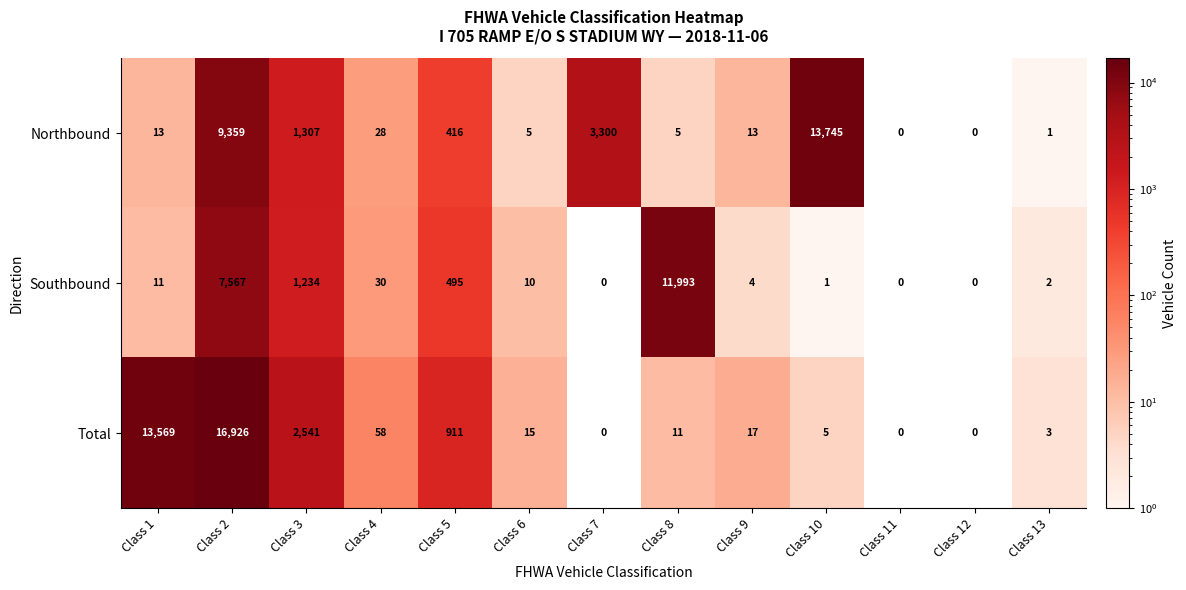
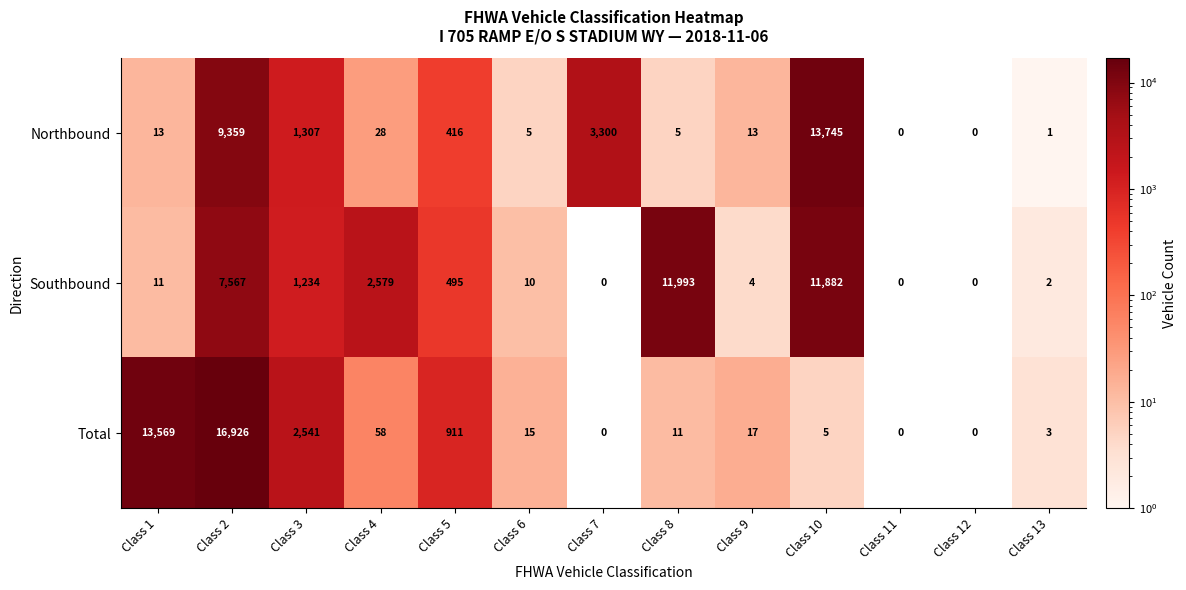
  {
    "Northbound": {
      "Class 1": "13",
      "Class 2": "9,359",
      "Class 3": "1,307",
      "Class 4": "28",
      "Class 5": "416",
      "Class 6": "5",
      "Class 7": "3,300",
      "Class 8": "5",
      "Class 9": "13",
      "Class 10": "13,745",
      "Class 11": "0",
      "Class 12": "0",
      "Class 13": "1"
    },
    "Southbound": {
      "Class 1": "11",
      "Class 2": "7,567",
      "Class 3": "1,234",
-     "Class 4": "30",
+     "Class 4": "2,579",
      "Class 5": "495",
      "Class 6": "10",
      "Class 7": "0",
      "Class 8": "11,993",
      "Class 9": "4",
-     "Class 10": "1",
+     "Class 10": "11,882",
      "Class 11": "0",
      "Class 12": "0",
      "Class 13": "2"
    },
    "Total": {
      "Class 1": "13,569",
      "Class 2": "16,926",
      "Class 3": "2,541",
      "Class 4": "58",
      "Class 5": "911",
      "Class 6": "15",
      "Class 7": "0",
      "Class 8": "11",
      "Class 9": "17",
      "Class 10": "5",
      "Class 11": "0",
      "Class 12": "0",
      "Class 13": "3"
    }
  }
